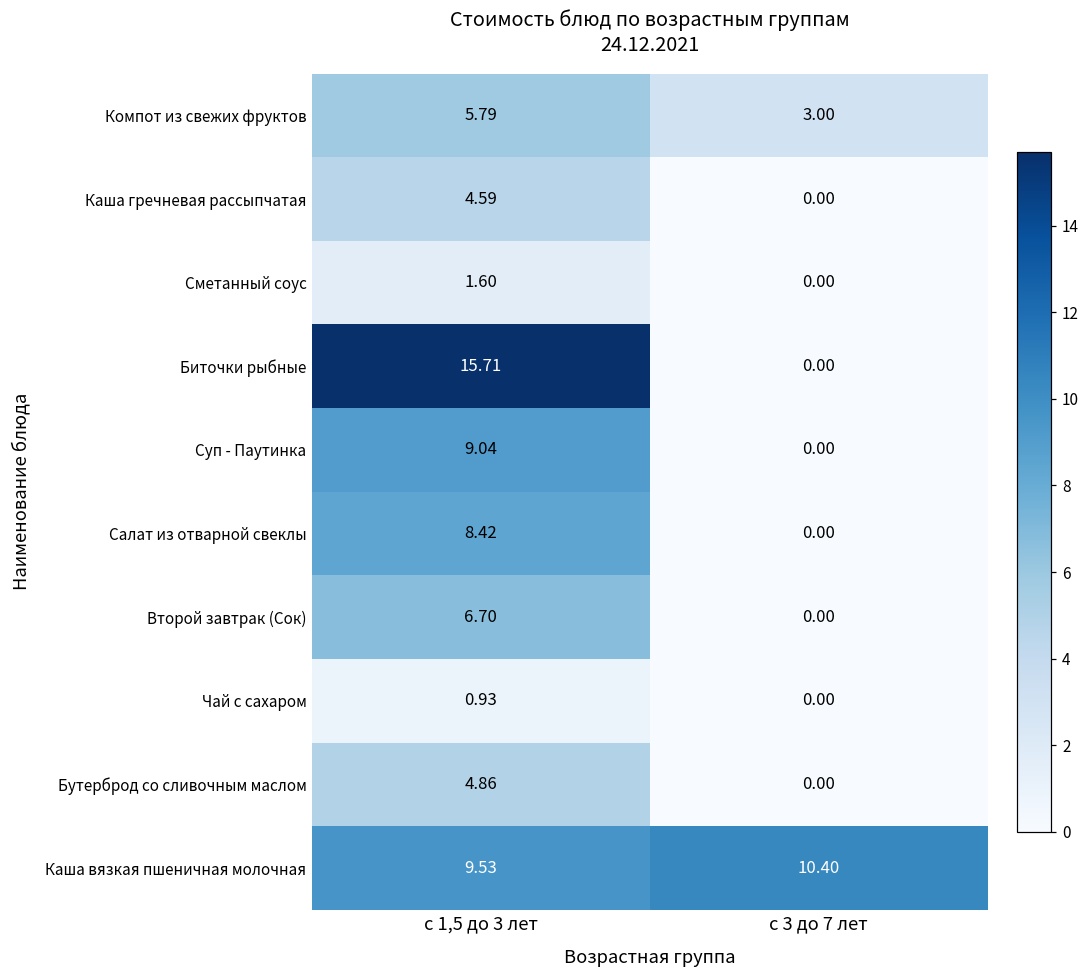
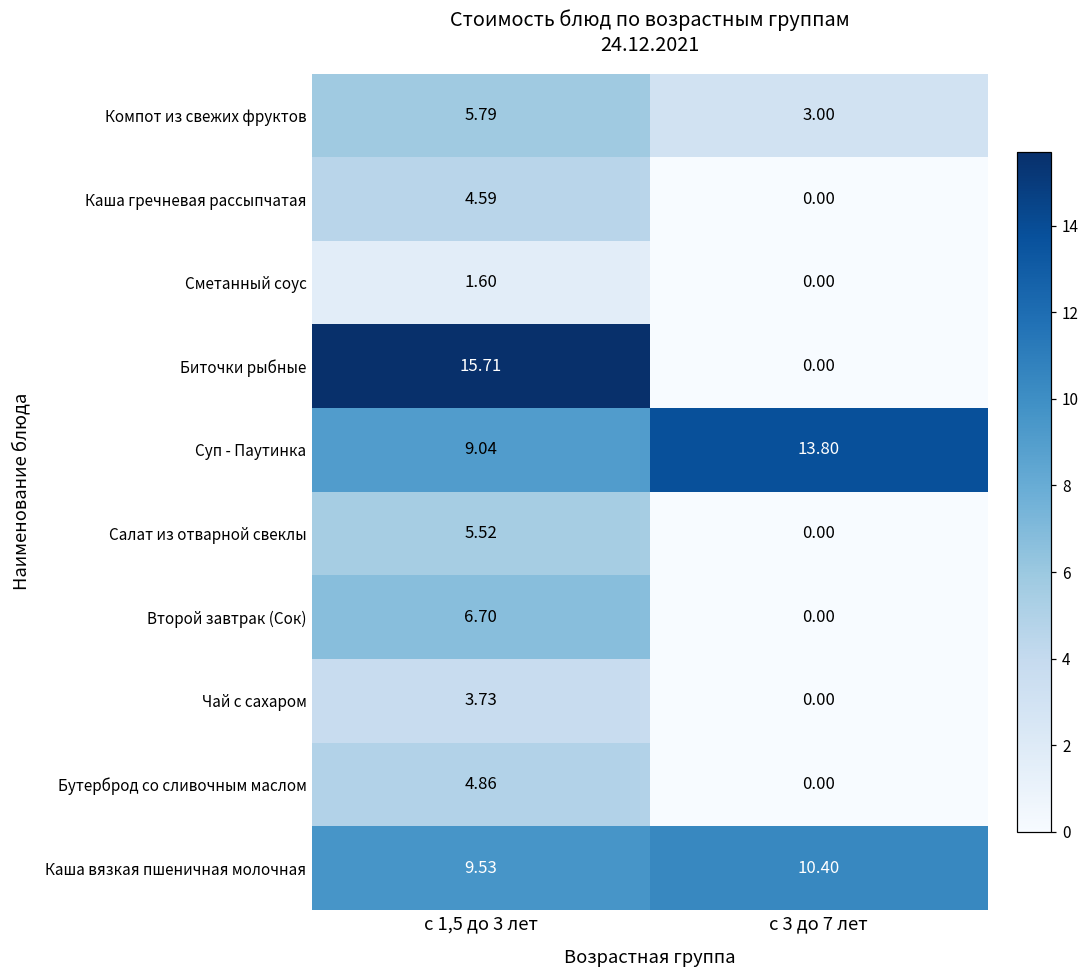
  {
    "Компот из свежих фруктов": {
      "с 1,5 до 3 лет": 5.79,
      "с 3 до 7 лет": 3.00
    },
    "Каша гречневая рассыпчатая": {
      "с 1,5 до 3 лет": 4.59,
      "с 3 до 7 лет": 0.00
    },
    "Сметанный соус": {
      "с 1,5 до 3 лет": 1.60,
      "с 3 до 7 лет": 0.00
    },
    "Биточки рыбные": {
      "с 1,5 до 3 лет": 15.71,
      "с 3 до 7 лет": 0.00
    },
    "Суп - Паутинка": {
      "с 1,5 до 3 лет": 9.04,
-     "с 3 до 7 лет": 0.00
+     "с 3 до 7 лет": 13.80
    },
    "Салат из отварной свеклы": {
-     "с 1,5 до 3 лет": 8.42,
+     "с 1,5 до 3 лет": 5.52,
      "с 3 до 7 лет": 0.00
    },
    "Второй завтрак (Сок)": {
      "с 1,5 до 3 лет": 6.70,
      "с 3 до 7 лет": 0.00
    },
    "Чай с сахаром": {
-     "с 1,5 до 3 лет": 0.93,
+     "с 1,5 до 3 лет": 3.73,
      "с 3 до 7 лет": 0.00
    },
    "Бутерброд со сливочным маслом": {
      "с 1,5 до 3 лет": 4.86,
      "с 3 до 7 лет": 0.00
    },
    "Каша вязкая пшеничная молочная": {
      "с 1,5 до 3 лет": 9.53,
      "с 3 до 7 лет": 10.40
    }
  }
